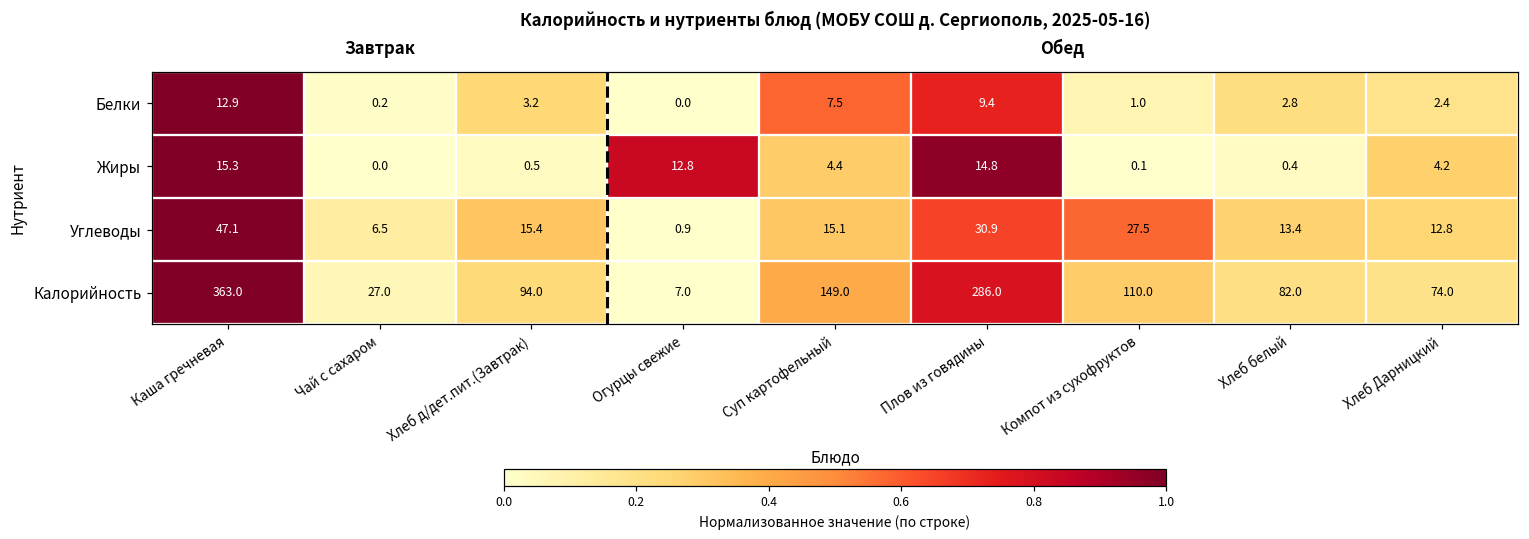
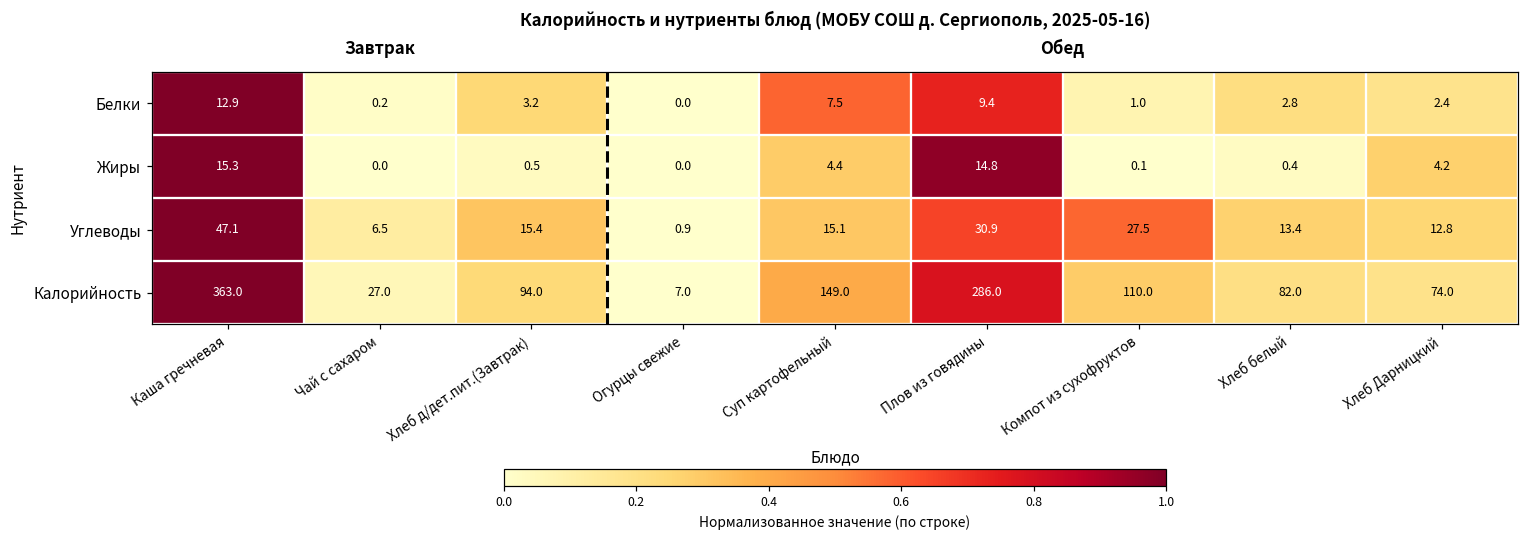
  {
    "Белки": {
      "Каша гречневая": 12.9,
      "Чай с сахаром": 0.2,
      "Хлеб д/дет.пит.(Завтрак)": 3.2,
      "Огурцы свежие": 0.0,
      "Суп картофельный": 7.5,
      "Плов из говядины": 9.4,
      "Компот из сухофруктов": 1.0,
      "Хлеб белый": 2.8,
      "Хлеб Дарницкий": 2.4
    },
    "Жиры": {
      "Каша гречневая": 15.3,
      "Чай с сахаром": 0.0,
      "Хлеб д/дет.пит.(Завтрак)": 0.5,
-     "Огурцы свежие": 12.8,
+     "Огурцы свежие": 0.0,
      "Суп картофельный": 4.4,
      "Плов из говядины": 14.8,
      "Компот из сухофруктов": 0.1,
      "Хлеб белый": 0.4,
      "Хлеб Дарницкий": 4.2
    },
    "Углеводы": {
      "Каша гречневая": 47.1,
      "Чай с сахаром": 6.5,
      "Хлеб д/дет.пит.(Завтрак)": 15.4,
      "Огурцы свежие": 0.9,
      "Суп картофельный": 15.1,
      "Плов из говядины": 30.9,
      "Компот из сухофруктов": 27.5,
      "Хлеб белый": 13.4,
      "Хлеб Дарницкий": 12.8
    },
    "Калорийность": {
      "Каша гречневая": 363.0,
      "Чай с сахаром": 27.0,
      "Хлеб д/дет.пит.(Завтрак)": 94.0,
      "Огурцы свежие": 7.0,
      "Суп картофельный": 149.0,
      "Плов из говядины": 286.0,
      "Компот из сухофруктов": 110.0,
      "Хлеб белый": 82.0,
      "Хлеб Дарницкий": 74.0
    }
  }
